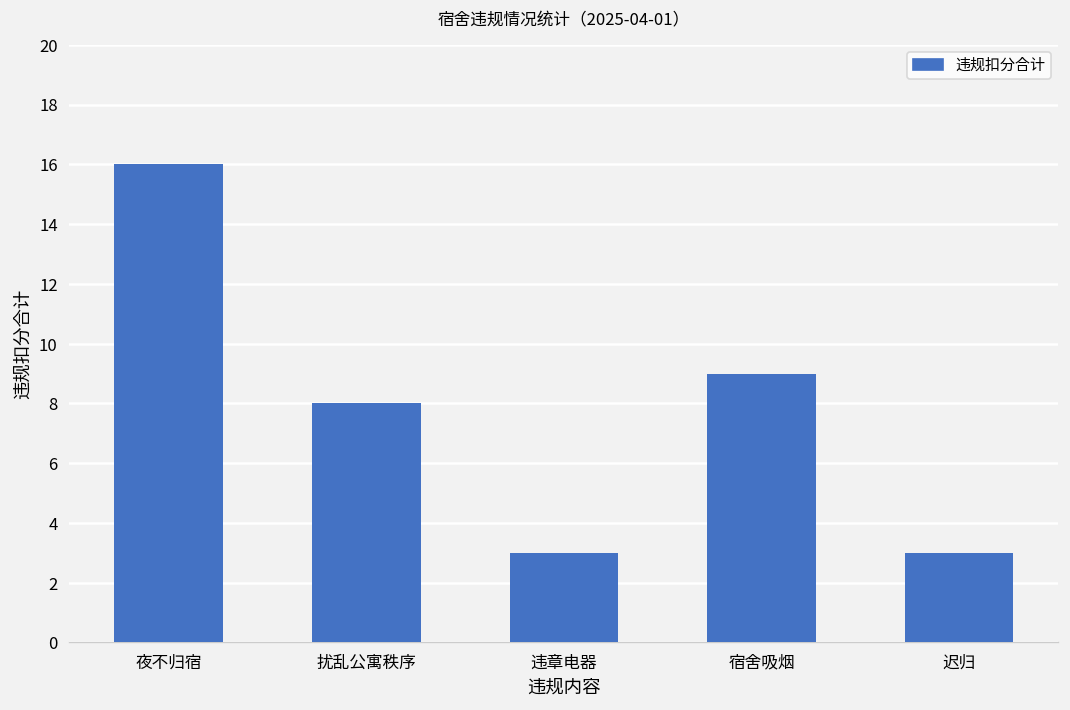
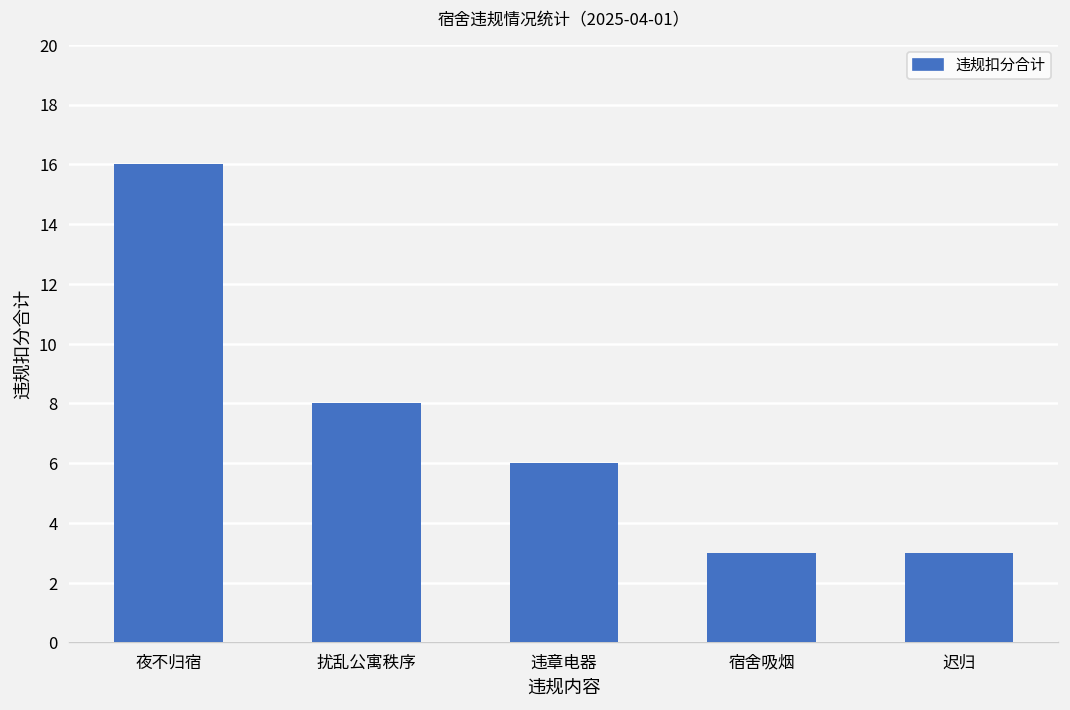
  {
    "夜不归宿": 16,
    "扰乱公寓秩序": 8,
-   "违章电器": 3,
-   "宿舍吸烟": 9,
+   "违章电器": 6,
+   "宿舍吸烟": 3,
    "迟归": 3
  }
